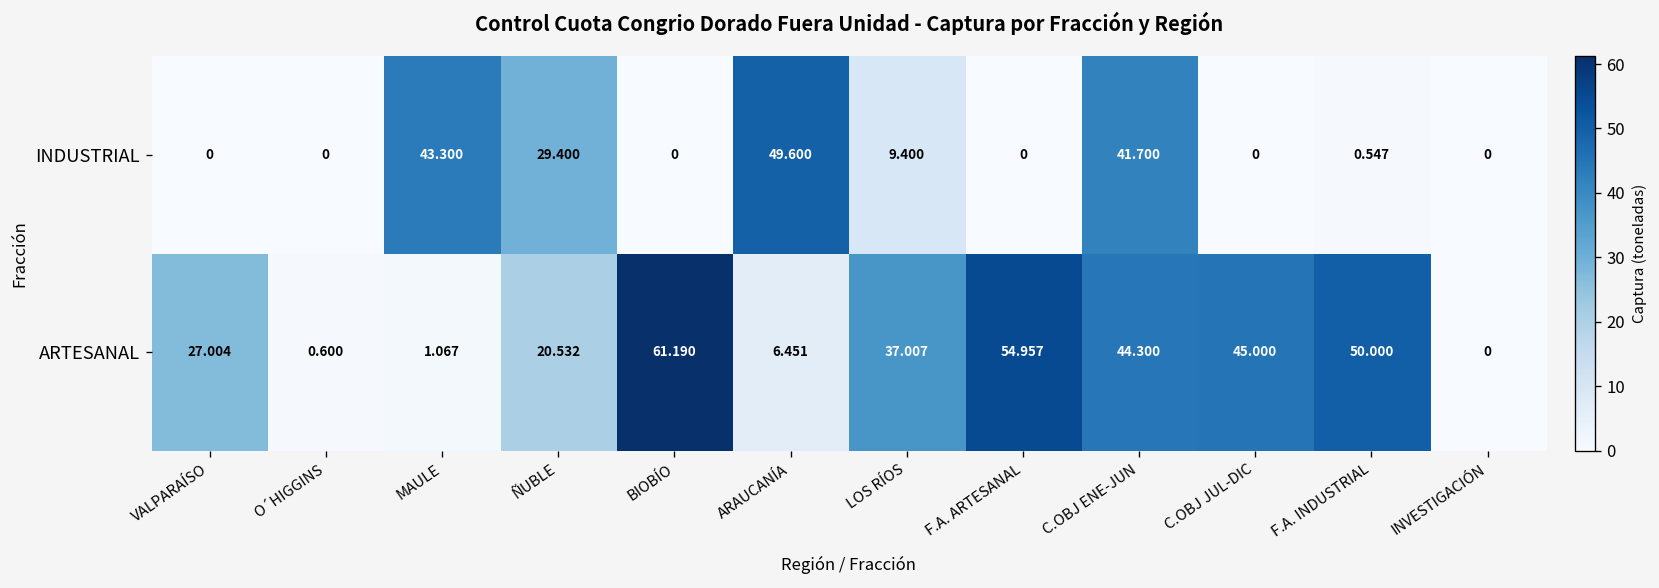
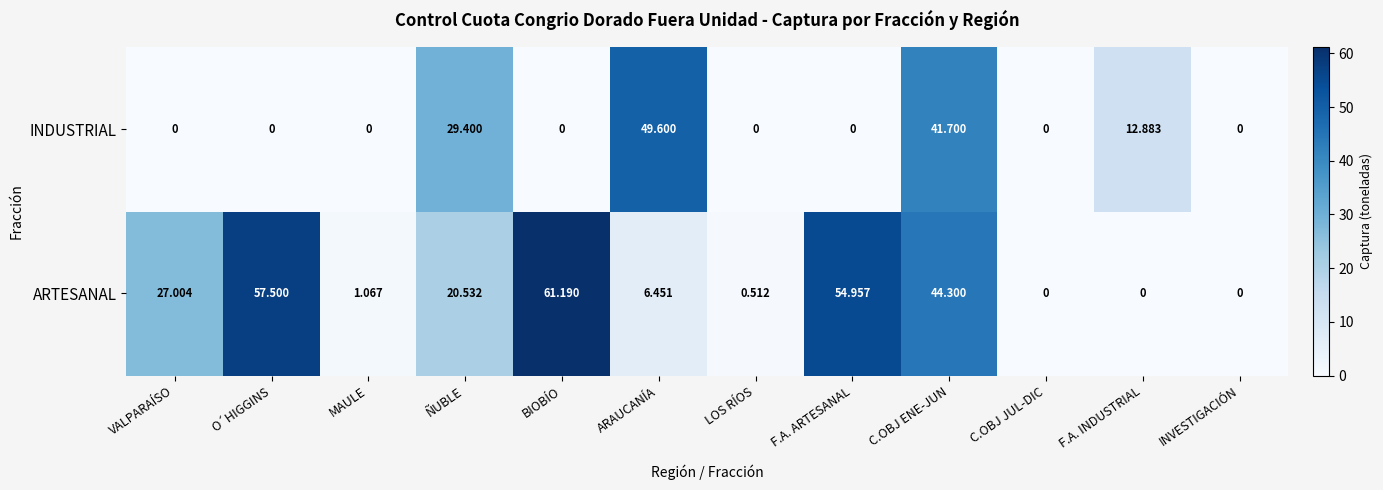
  {
    "INDUSTRIAL": {
      "VALPARAÍSO": 0,
      "O´HIGGINS": 0,
-     "MAULE": 43.300,
+     "MAULE": 0,
      "ÑUBLE": 29.400,
      "BIOBÍO": 0,
      "ARAUCANÍA": 49.600,
-     "LOS RÍOS": 9.400,
+     "LOS RÍOS": 0,
      "F.A. ARTESANAL": 0,
      "C.OBJ ENE-JUN": 41.700,
      "C.OBJ JUL-DIC": 0,
-     "F.A. INDUSTRIAL": 0.547,
+     "F.A. INDUSTRIAL": 12.883,
      "INVESTIGACIÓN": 0
    },
    "ARTESANAL": {
      "VALPARAÍSO": 27.004,
-     "O´HIGGINS": 0.600,
+     "O´HIGGINS": 57.500,
      "MAULE": 1.067,
      "ÑUBLE": 20.532,
      "BIOBÍO": 61.190,
      "ARAUCANÍA": 6.451,
-     "LOS RÍOS": 37.007,
+     "LOS RÍOS": 0.512,
      "F.A. ARTESANAL": 54.957,
      "C.OBJ ENE-JUN": 44.300,
-     "C.OBJ JUL-DIC": 45.000,
-     "F.A. INDUSTRIAL": 50.000,
+     "C.OBJ JUL-DIC": 0,
+     "F.A. INDUSTRIAL": 0,
      "INVESTIGACIÓN": 0
    }
  }
